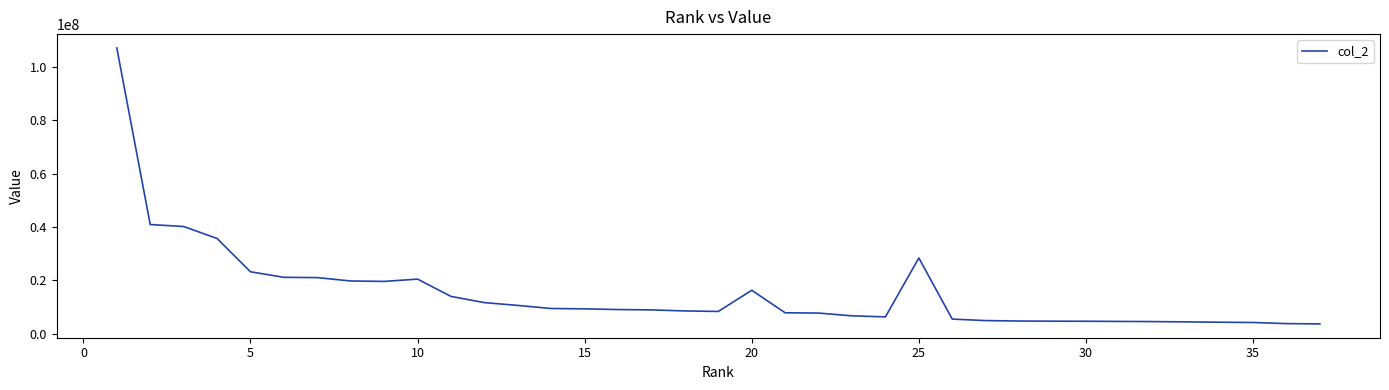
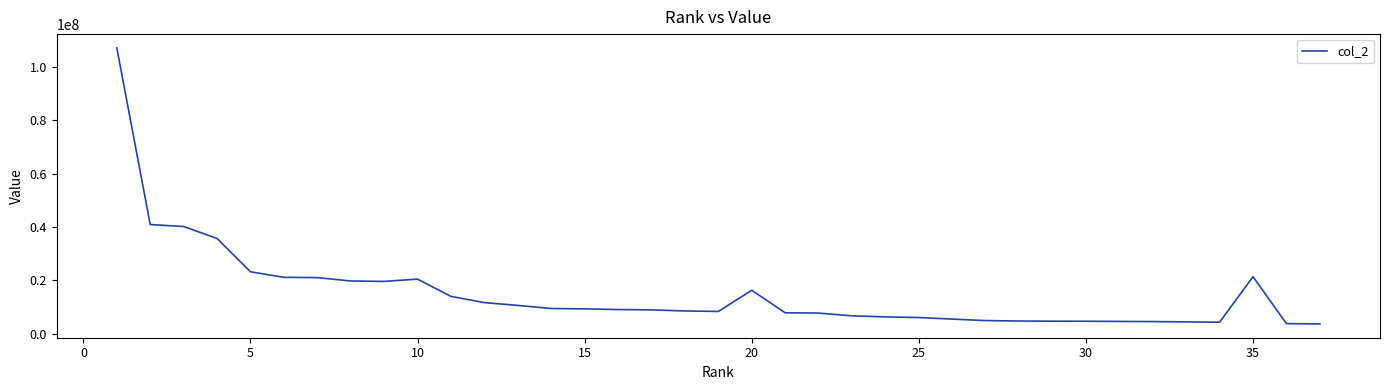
  {
    "5": 23000000,
    "10": 21000000,
    "15": 9000000,
    "20": 16000000,
-   "25": 28000000,
+   "25": 6000000,
    "30": 5000000,
-   "35": 4000000
+   "35": 21000000
  }
